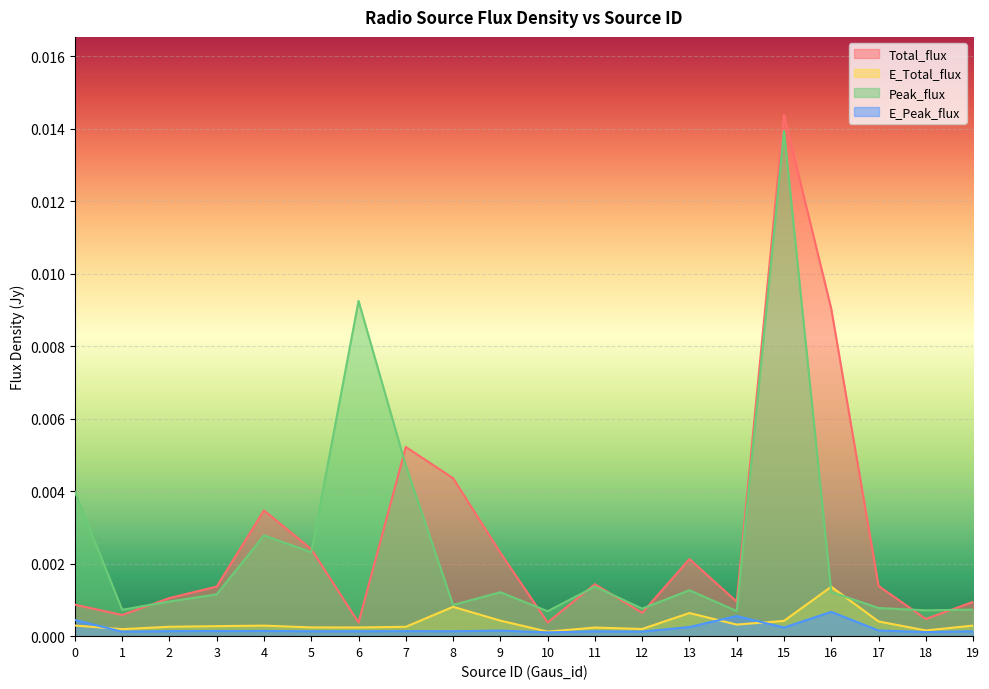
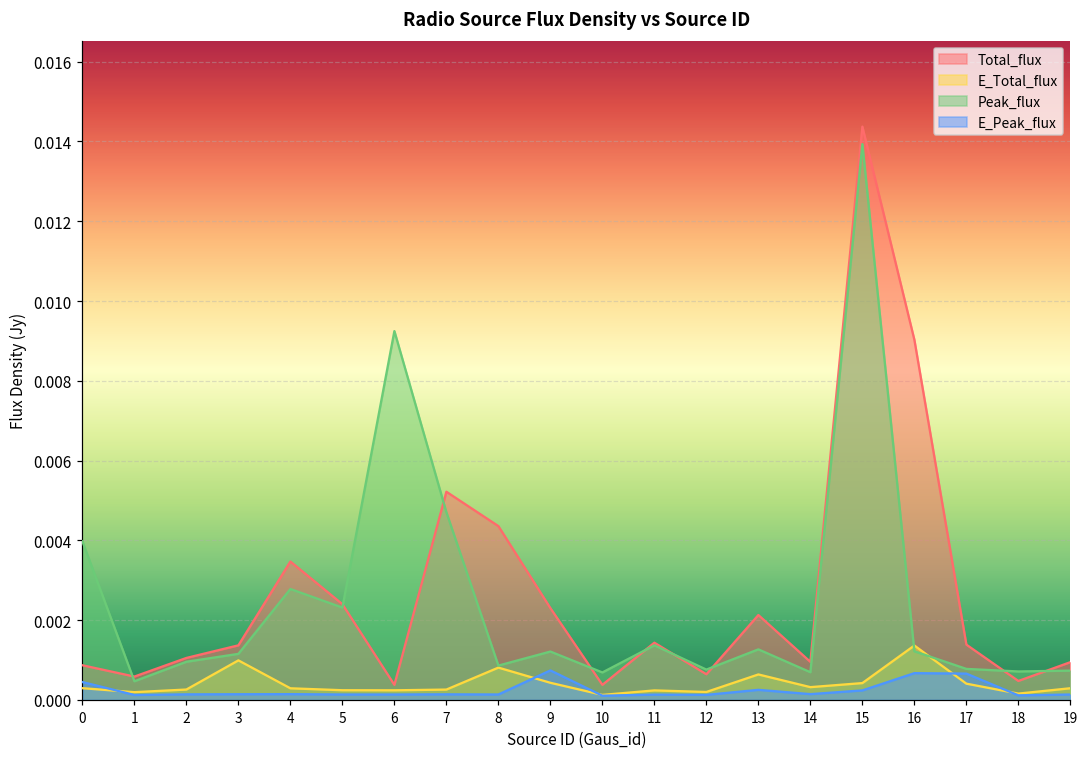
  {
    "Total_flux": {
      "0": 0.0009,
      "1": 0.0006,
      "2": 0.0011,
      "3": 0.0014,
      "4": 0.0035,
      "5": 0.0024,
      "6": 0.0004,
      "7": 0.0052,
      "8": 0.0044,
      "9": 0.0023,
      "10": 0.0004,
      "12": 0.0006,
      "13": 0.0021,
      "14": 0.0010,
      "15": 0.0144,
      "16": 0.0090,
      "17": 0.0014,
      "18": 0.0005,
      "19": 0.0009
    },
    "E_Total_flux": {
      "0": 0.0003,
      "1": 0.0002,
      "2": 0.0003,
-     "3": 0.0003,
+     "3": 0.0010,
      "4": 0.0003,
      "5": 0.0002,
      "6": 0.0002,
      "7": 0.0003,
      "9": 0.0004,
      "11": 0.0002,
      "12": 0.0002,
      "13": 0.0006,
      "14": 0.0003,
      "15": 0.0004,
      "16": 0.0014,
      "17": 0.0004,
      "19": 0.0003
    },
    "Peak_flux": {
      "0": 0.0040,
-     "1": 0.0007,
+     "1": 0.0005,
      "2": 0.0010,
      "3": 0.0012,
      "4": 0.0028,
      "5": 0.0023,
      "6": 0.0092,
      "7": 0.0047,
      "9": 0.0012,
      "10": 0.0007,
      "12": 0.0008,
      "13": 0.0013,
      "14": 0.0007,
      "15": 0.0139,
      "16": 0.0012,
      "17": 0.0008,
      "18": 0.0007,
      "19": 0.0007
    },
    "E_Peak_flux": {
      "0": 0.0004,
      "1": 0.0001,
      "2": 0.0001,
      "3": 0.0001,
      "4": 0.0001,
      "5": 0.0001,
      "6": 0.0001,
      "7": 0.0001,
      "8": 0.0001,
-     "9": 0.0002,
+     "9": 0.0007,
      "11": 0.0001,
      "12": 0.0001,
      "13": 0.0003,
-     "14": 0.0006,
+     "14": 0.0001,
      "15": 0.0002,
      "16": 0.0007,
-     "17": 0.0002,
+     "17": 0.0007,
      "19": 0.0001
    }
  }
